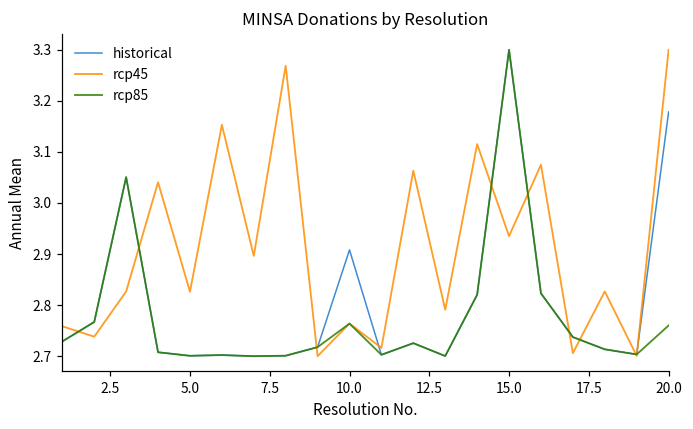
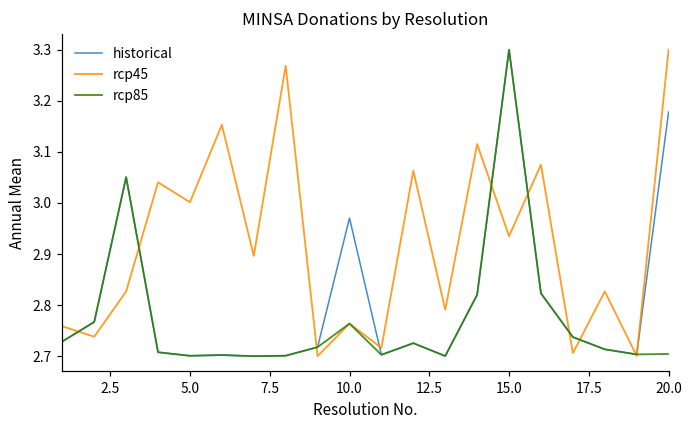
  {
    "historical": {
-     "10.0": 2.91,
+     "10.0": 2.97,
      "20.0": 3.18
    },
    "rcp45": {
-     "5.0": 2.83,
+     "5.0": 3.00,
      "15.0": 2.93,
      "20.0": 3.30
    },
    "rcp85": {
-     "20.0": 2.76
+     "20.0": 2.70
    }
  }
